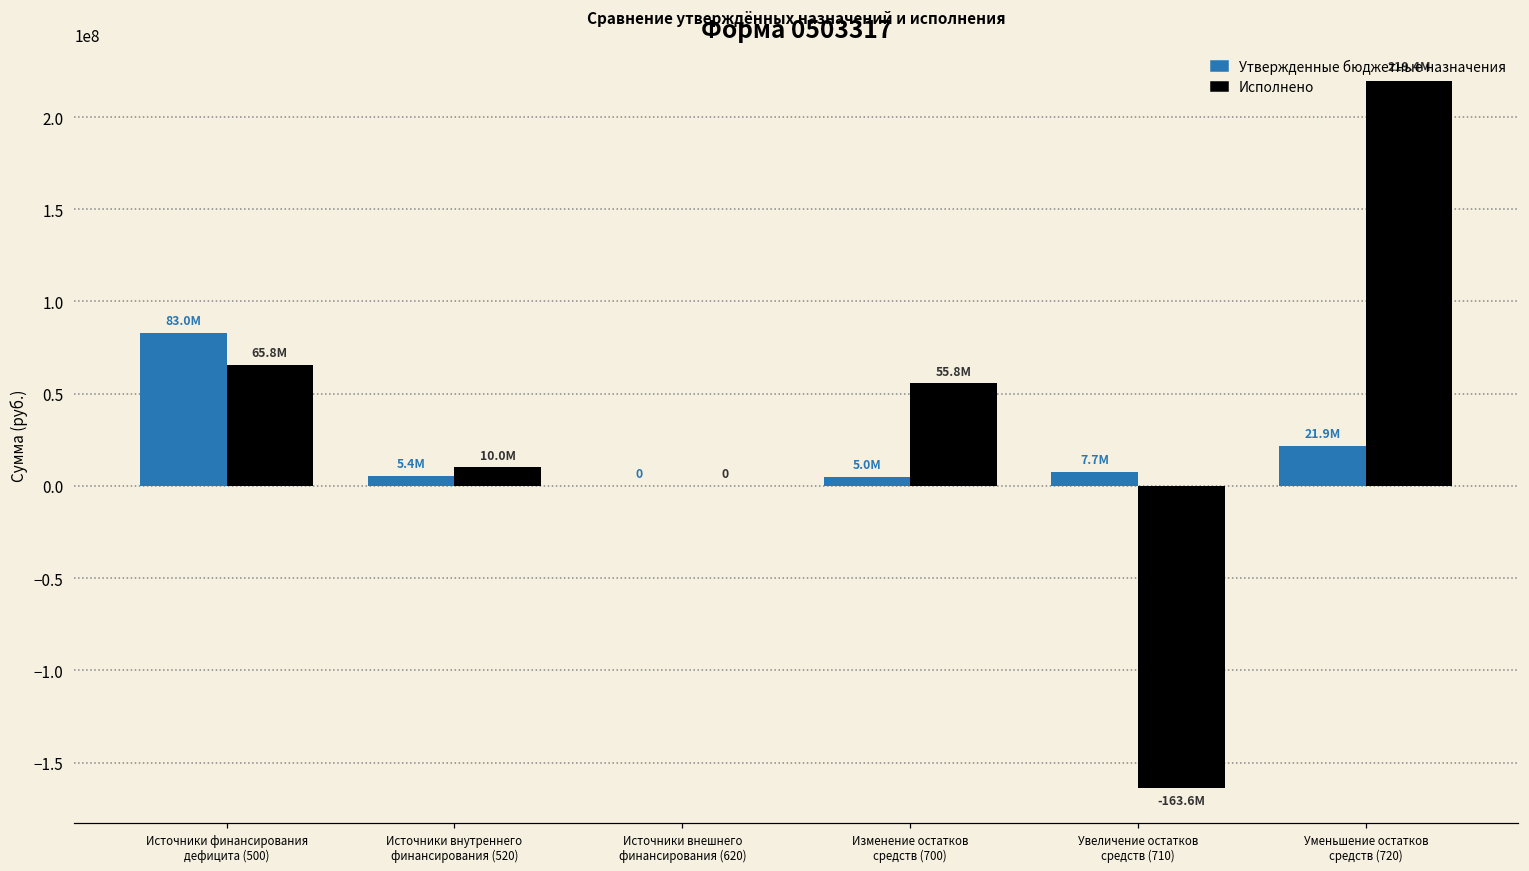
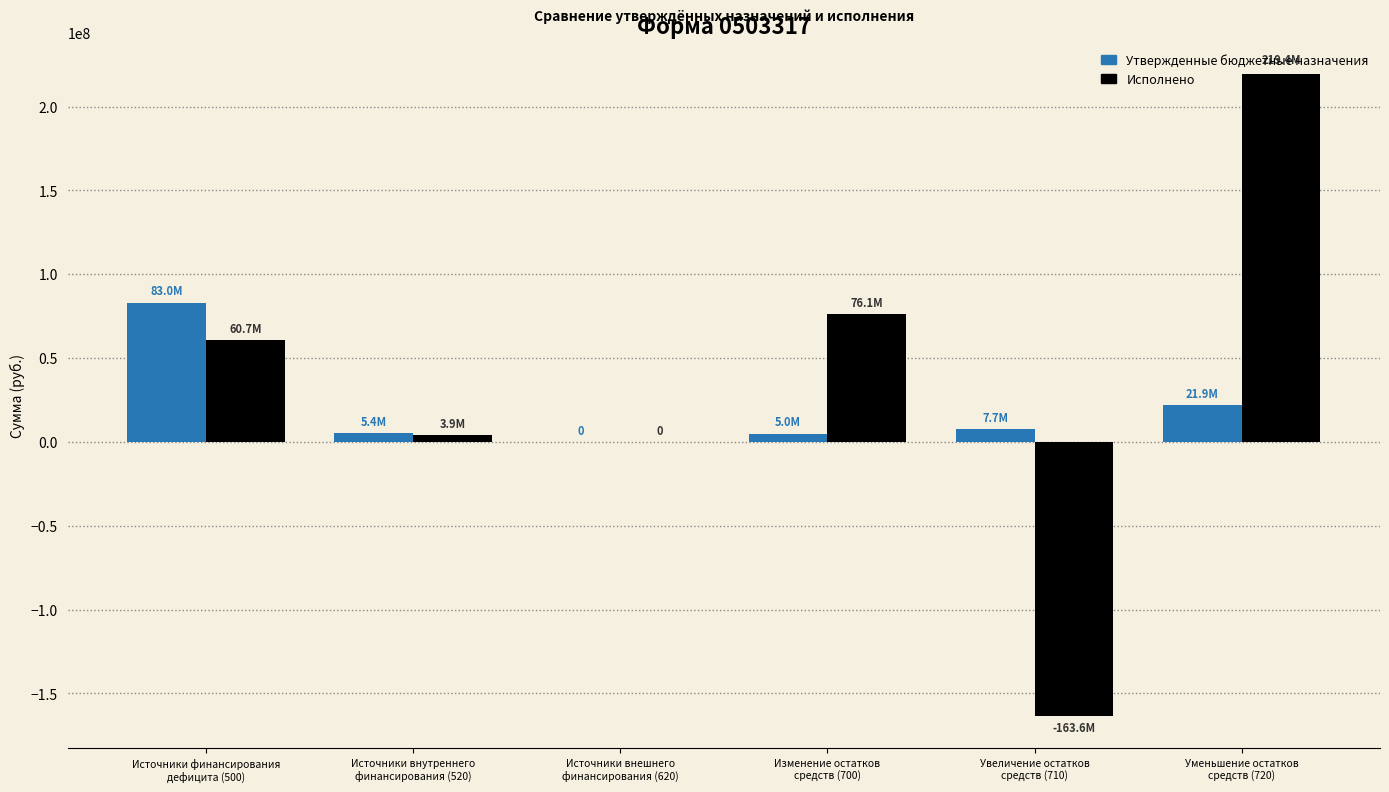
  {
    "Утвержденные бюджетные назначения": {
      "Источники финансирования дефицита (500)": "83.0M",
      "Источники внутреннего финансирования (520)": "5.4M",
      "Источники внешнего финансирования (620)": "0",
      "Изменение остатков средств (700)": "5.0M",
      "Увеличение остатков средств (710)": "7.7M",
      "Уменьшение остатков средств (720)": "21.9M"
    },
    "Исполнено": {
-     "Источники финансирования дефицита (500)": "65.8M",
-     "Источники внутреннего финансирования (520)": "10.0M",
+     "Источники финансирования дефицита (500)": "60.7M",
+     "Источники внутреннего финансирования (520)": "3.9M",
      "Источники внешнего финансирования (620)": "0",
-     "Изменение остатков средств (700)": "55.8M",
+     "Изменение остатков средств (700)": "76.1M",
      "Увеличение остатков средств (710)": "-163.6M",
      "Уменьшение остатков средств (720)": "219.4M"
    }
  }
